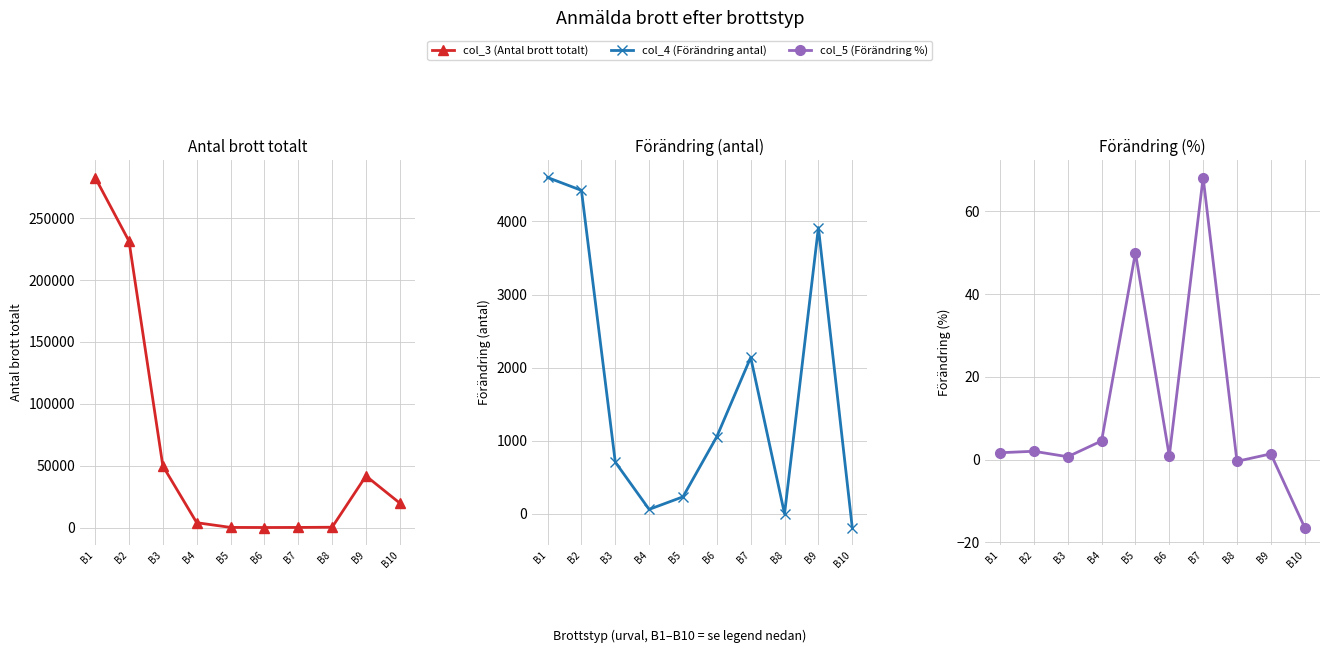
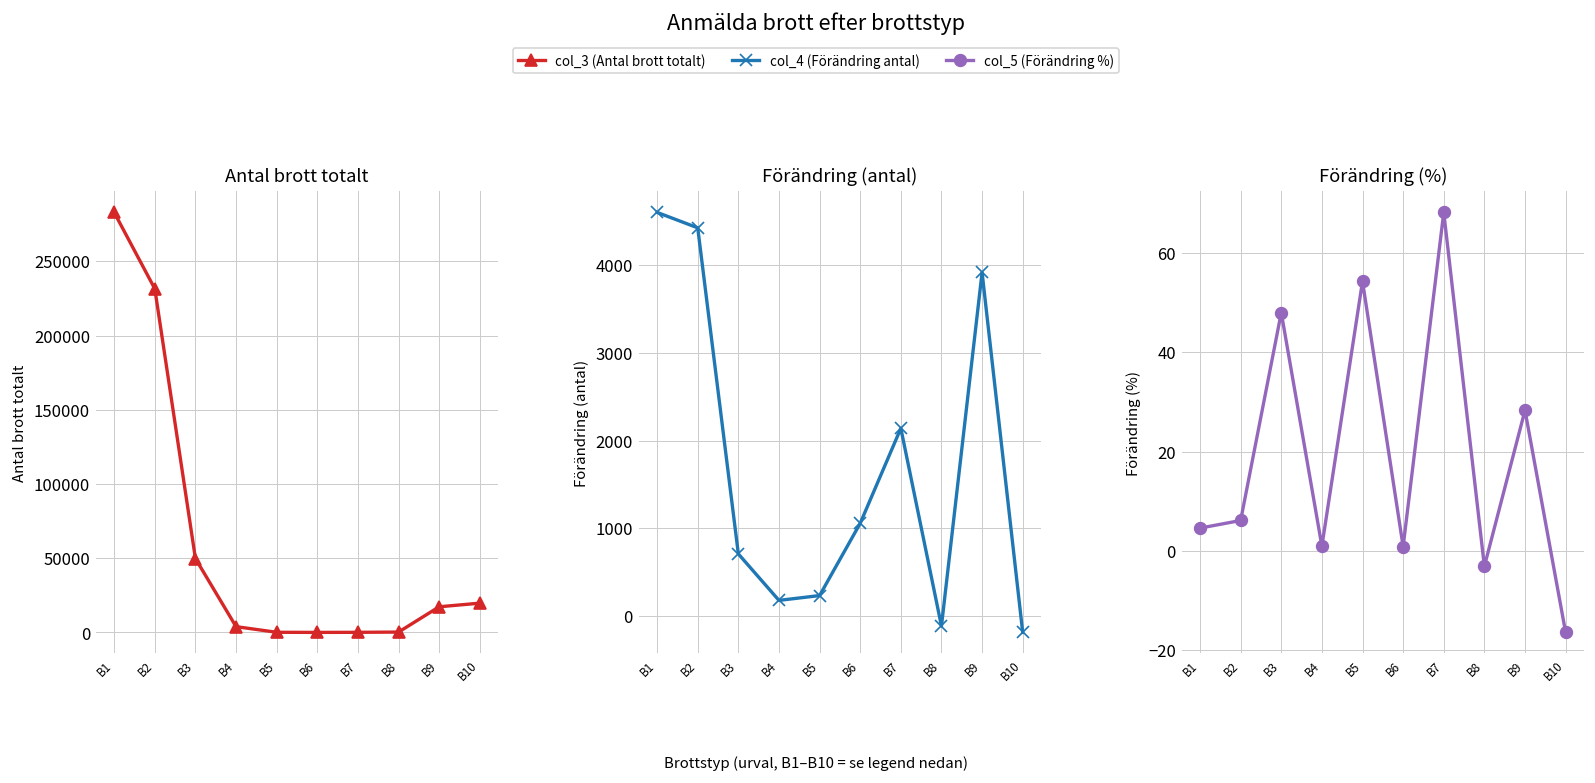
  {
    "Antal brott totalt": {
      "B1": 283000,
      "B2": 232000,
      "B3": 50000,
      "B4": 4000,
      "B5": 0,
      "B6": 0,
      "B7": 0,
      "B8": 0,
-     "B9": 42000,
+     "B9": 17000,
      "B10": 20000
    },
    "Förändring (antal)": {
      "B1": 4600,
      "B2": 4400,
      "B3": 700,
-     "B4": 100,
+     "B4": 200,
      "B5": 200,
      "B6": 1100,
      "B7": 2100,
-     "B8": 0,
+     "B8": -100,
      "B9": 3900,
      "B10": -200
    },
    "Förändring (%)": {
-     "B1": 2,
-     "B2": 2,
-     "B3": 1,
-     "B4": 5,
-     "B5": 50,
+     "B1": 5,
+     "B2": 6,
+     "B3": 48,
+     "B4": 1,
+     "B5": 54,
      "B6": 1,
      "B7": 68,
-     "B8": 0,
-     "B9": 1,
+     "B8": -3,
+     "B9": 28,
      "B10": -16
    }
  }
